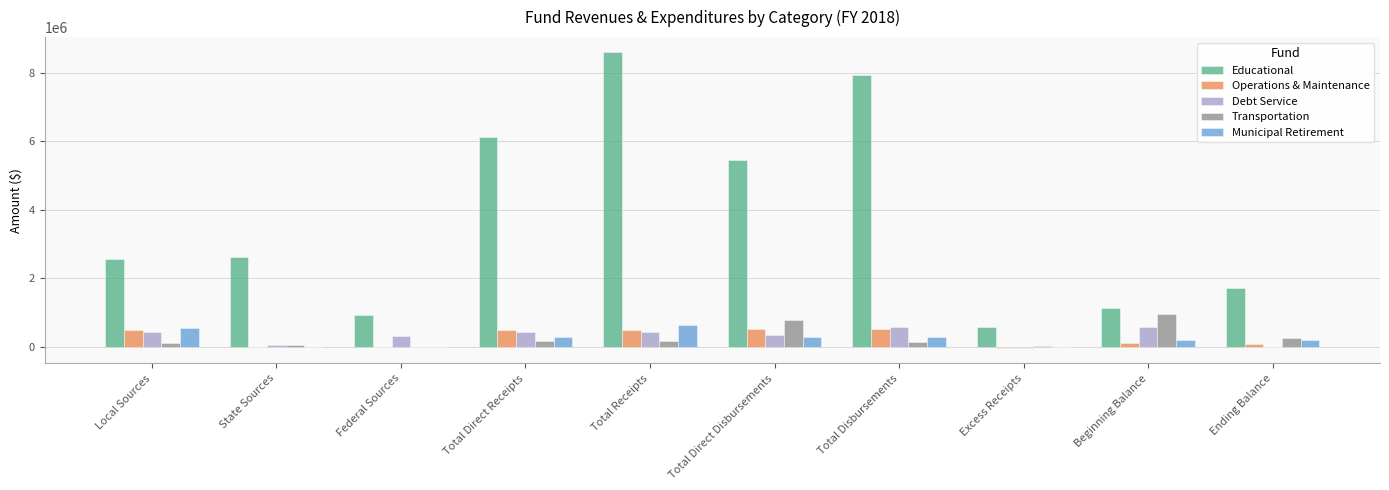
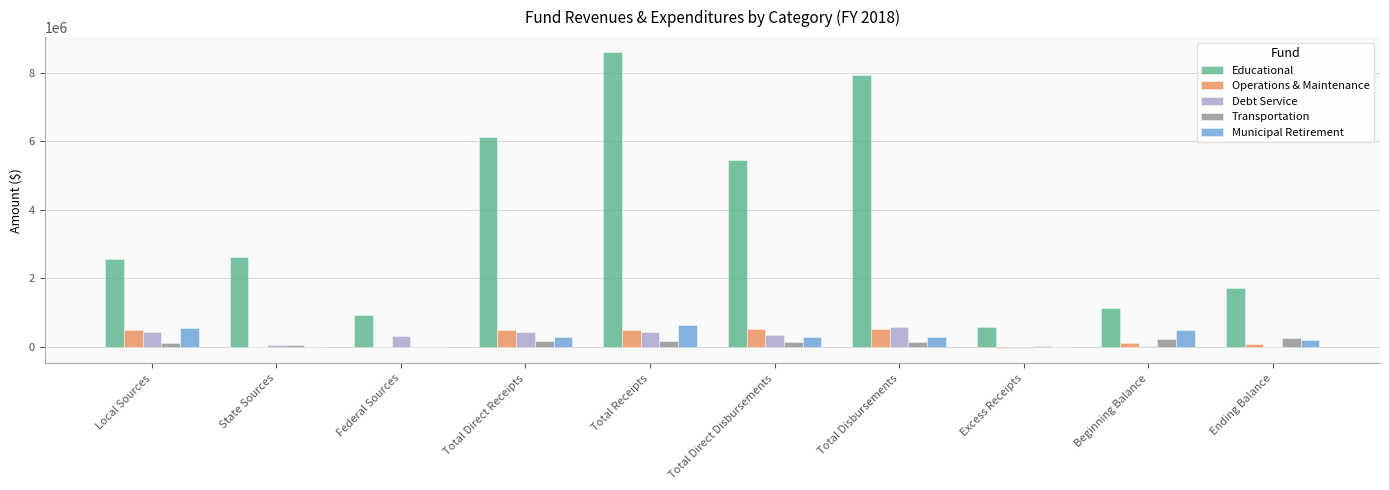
  {
    "Educational": {
      "Local Sources": 2600000,
      "State Sources": 2600000,
      "Federal Sources": 900000,
      "Total Direct Receipts": 6100000,
      "Total Receipts": 8600000,
      "Total Direct Disbursements": 5400000,
      "Total Disbursements": 7900000,
      "Excess Receipts": 600000,
      "Beginning Balance": 1100000,
      "Ending Balance": 1700000
    },
    "Operations & Maintenance": {
      "Local Sources": 500000,
      "State Sources": 0,
      "Federal Sources": 0,
      "Total Direct Receipts": 500000,
      "Total Receipts": 500000,
      "Total Direct Disbursements": 500000,
      "Total Disbursements": 500000,
      "Beginning Balance": 100000,
      "Ending Balance": 100000
    },
    "Debt Service": {
      "Local Sources": 400000,
      "Federal Sources": 300000,
      "Total Direct Receipts": 400000,
      "Total Receipts": 400000,
      "Total Direct Disbursements": 300000,
      "Total Disbursements": 600000,
-     "Beginning Balance": 600000
+     "Beginning Balance": 0
    },
    "Transportation": {
      "Local Sources": 100000,
      "Federal Sources": 0,
      "Total Direct Receipts": 200000,
      "Total Receipts": 200000,
-     "Total Direct Disbursements": 800000,
+     "Total Direct Disbursements": 100000,
      "Total Disbursements": 100000,
-     "Beginning Balance": 1000000,
+     "Beginning Balance": 200000,
      "Ending Balance": 300000
    },
    "Municipal Retirement": {
      "Local Sources": 600000,
      "State Sources": 0,
      "Federal Sources": 0,
      "Total Direct Receipts": 300000,
      "Total Receipts": 600000,
      "Total Direct Disbursements": 300000,
      "Total Disbursements": 300000,
-     "Beginning Balance": 200000,
+     "Beginning Balance": 500000,
      "Ending Balance": 200000
    }
  }
